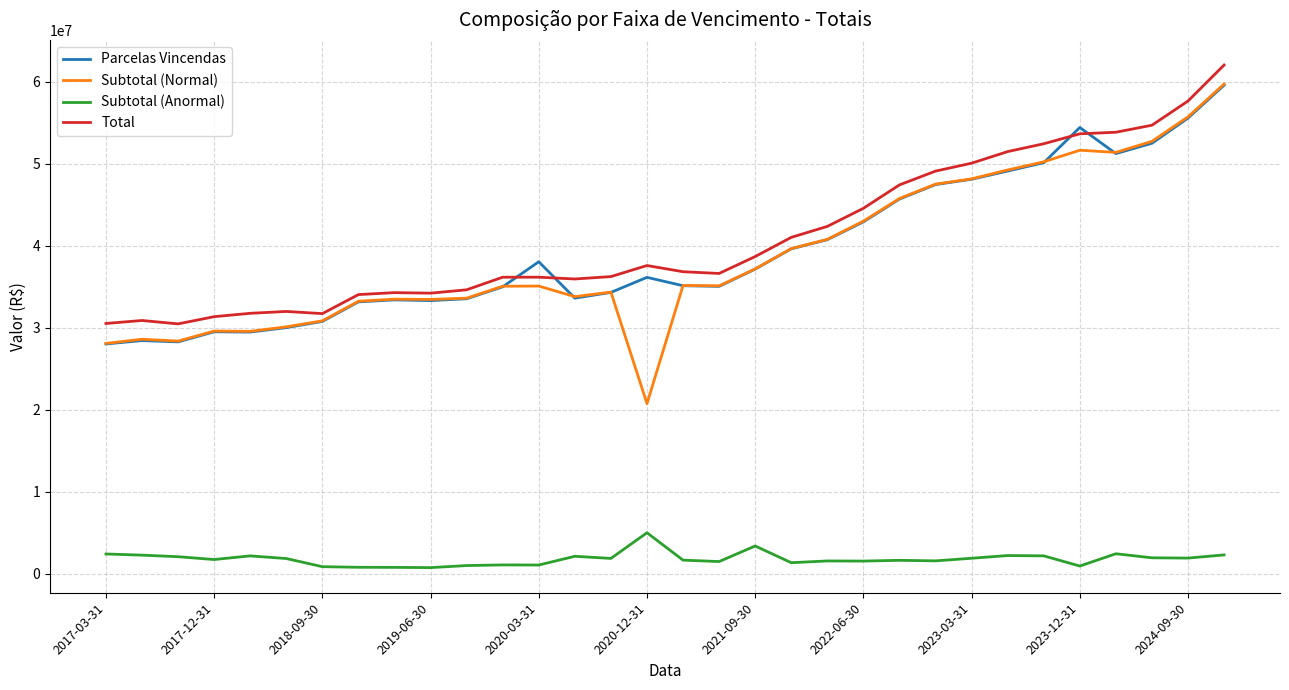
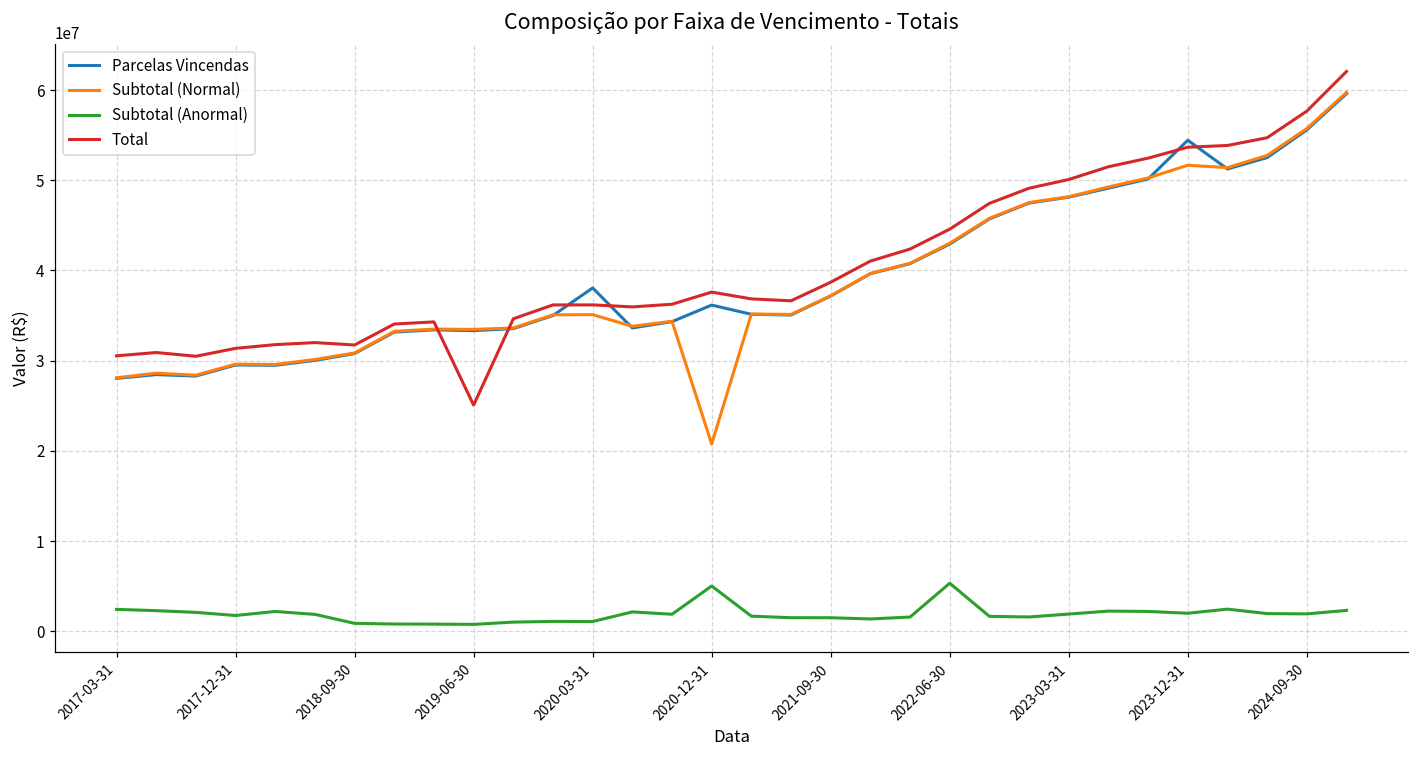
  {
    "Parcelas Vincendas": {
      "2020-03-31": 38000000,
      "2020-12-31": 36000000,
      "2023-12-31": 54000000
    },
    "Subtotal (Normal)": {
      "2020-03-31": 35000000,
      "2020-12-31": 21000000,
      "2023-12-31": 52000000
    },
    "Subtotal (Anormal)": {
      "2017-03-31": 2000000,
      "2017-12-31": 2000000,
      "2018-09-30": 1000000,
      "2019-06-30": 1000000,
      "2020-03-31": 1000000,
      "2020-12-31": 5000000,
-     "2021-09-30": 3000000,
-     "2022-06-30": 2000000,
+     "2021-09-30": 2000000,
+     "2022-06-30": 5000000,
      "2023-03-31": 2000000,
-     "2023-12-31": 1000000,
+     "2023-12-31": 2000000,
      "2024-09-30": 2000000
    },
    "Total": {
      "2017-03-31": 31000000,
      "2017-12-31": 31000000,
      "2018-09-30": 32000000,
-     "2019-06-30": 34000000,
+     "2019-06-30": 25000000,
      "2020-03-31": 36000000,
      "2020-12-31": 38000000,
      "2021-09-30": 39000000,
      "2022-06-30": 45000000,
      "2023-03-31": 50000000,
      "2023-12-31": 54000000,
      "2024-09-30": 58000000
    }
  }
